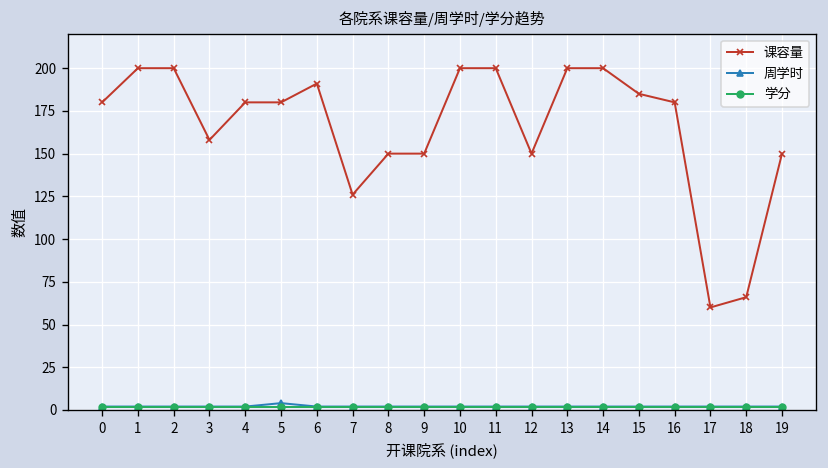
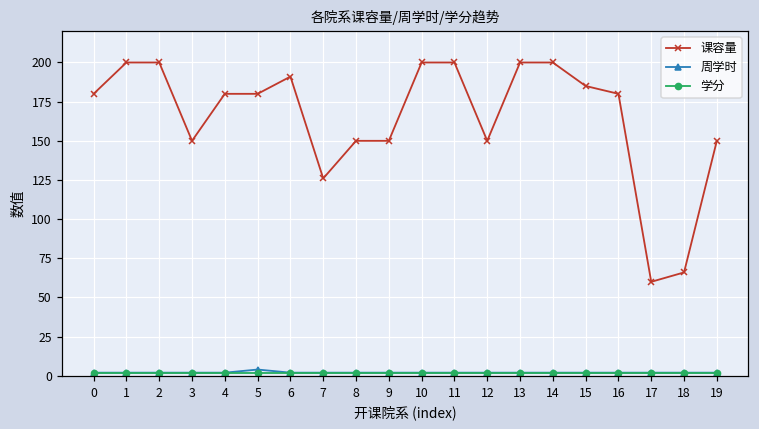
  {
    "课容量": {
      "0": 180,
      "1": 200,
      "2": 200,
-     "3": 158,
+     "3": 150,
      "4": 180,
      "5": 180,
      "6": 191,
      "7": 126,
      "8": 150,
      "9": 150,
      "10": 200,
      "11": 200,
      "12": 150,
      "13": 200,
      "14": 200,
      "15": 185,
      "16": 180,
      "17": 60,
      "18": 66,
      "19": 150
    },
    "周学时": {
      "5": 4
    },
    "学分": {
      "5": 2
    }
  }
